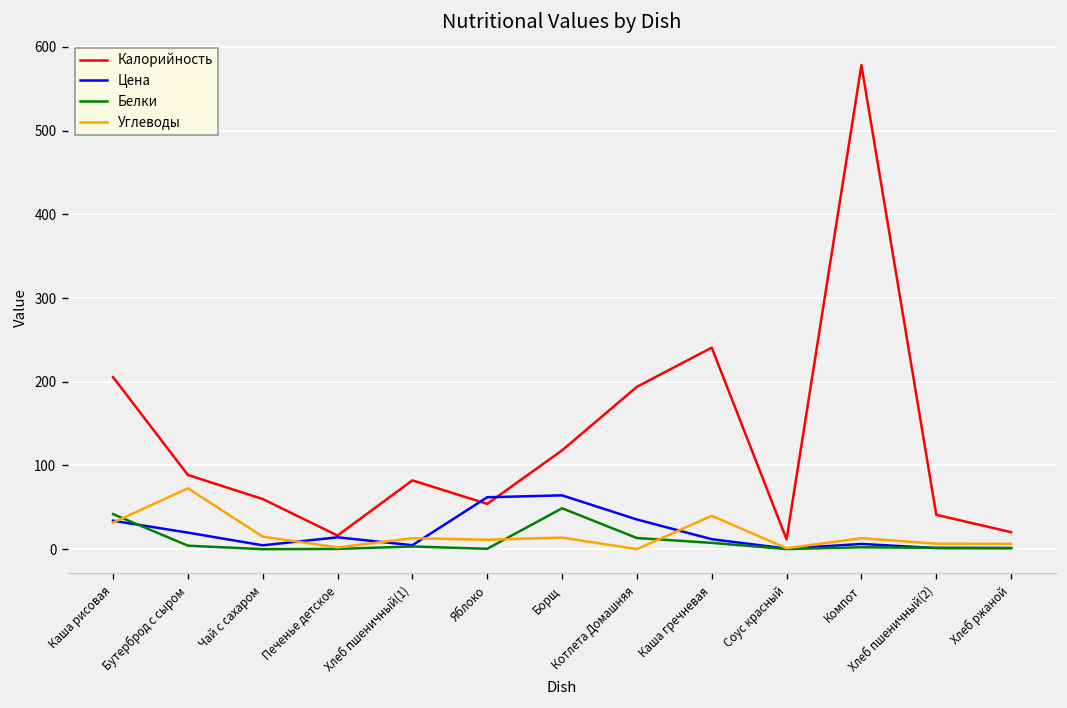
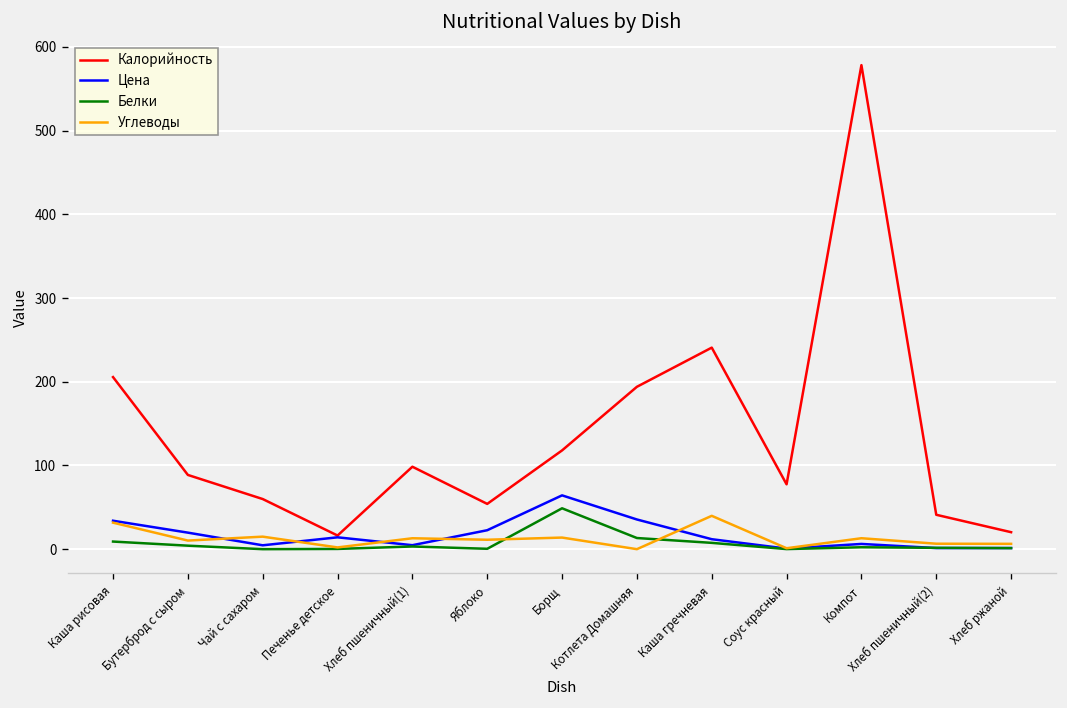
  {
    "Калорийность": {
      "Каша рисовая": 210,
      "Бутерброд с сыром": 90,
      "Чай с сахаром": 60,
-     "Хлеб пшеничный(1)": 80,
+     "Хлеб пшеничный(1)": 100,
      "Яблоко": 50,
      "Борщ": 120,
      "Котлета Домашняя": 190,
      "Каша гречневая": 240,
-     "Соус красный": 10,
+     "Соус красный": 80,
      "Компот": 580,
      "Хлеб пшеничный(2)": 40,
      "Хлеб ржаной": 20
    },
    "Цена": {
      "Бутерброд с сыром": 20,
      "Чай с сахаром": 0,
-     "Яблоко": 60,
+     "Яблоко": 20,
      "Борщ": 60,
      "Котлета Домашняя": 40,
      "Каша гречневая": 10,
      "Компот": 10
    },
    "Белки": {
-     "Каша рисовая": 40,
+     "Каша рисовая": 10,
      "Бутерброд с сыром": 0,
      "Чай с сахаром": 0,
      "Яблоко": 0,
      "Борщ": 50,
      "Котлета Домашняя": 10,
      "Каша гречневая": 10,
      "Компот": 0
    },
    "Углеводы": {
-     "Бутерброд с сыром": 70,
+     "Бутерброд с сыром": 10,
      "Чай с сахаром": 10,
      "Хлеб пшеничный(1)": 10,
      "Яблоко": 10,
      "Борщ": 10,
      "Котлета Домашняя": 0,
      "Каша гречневая": 40,
      "Компот": 10,
      "Хлеб пшеничный(2)": 10,
      "Хлеб ржаной": 10
    }
  }
